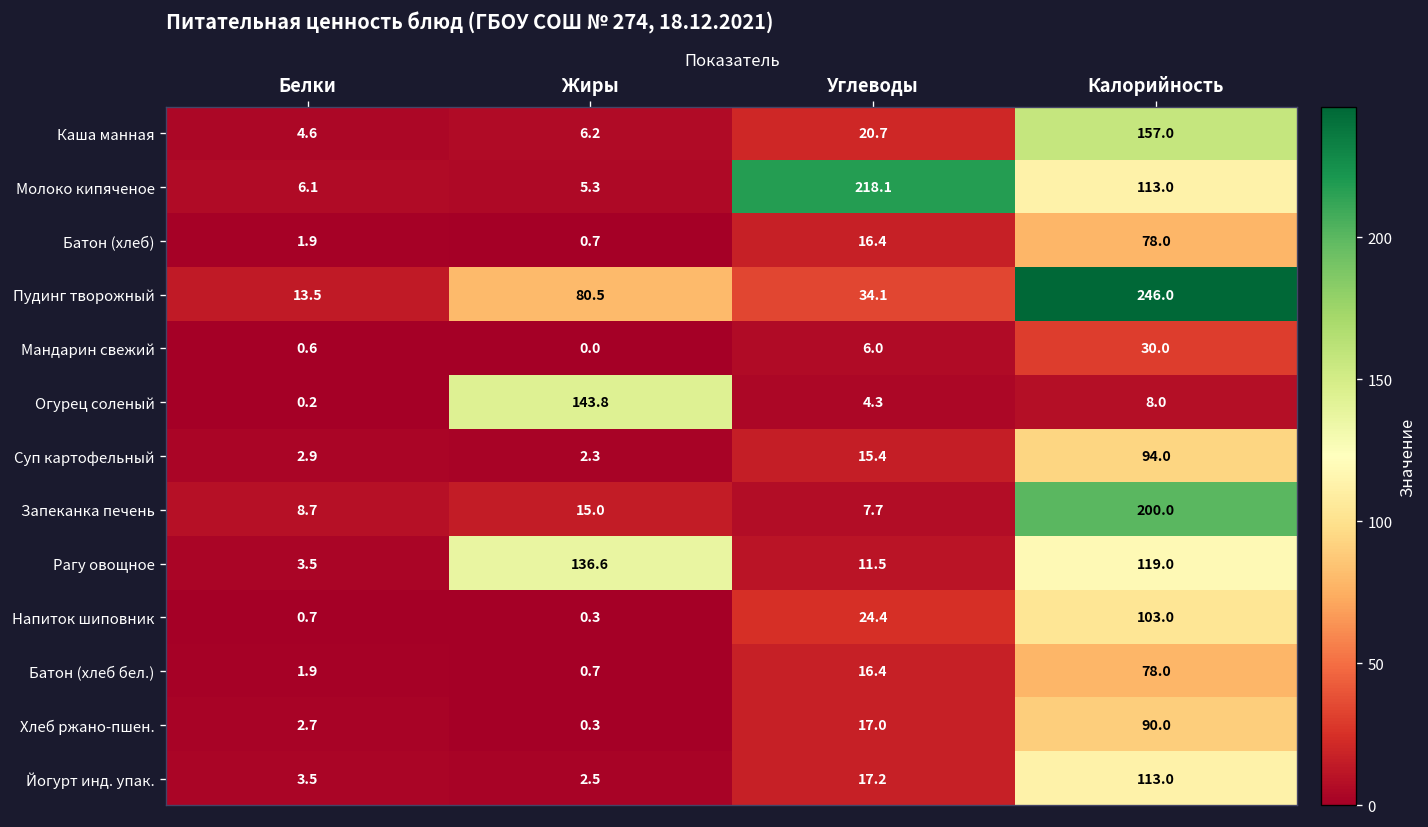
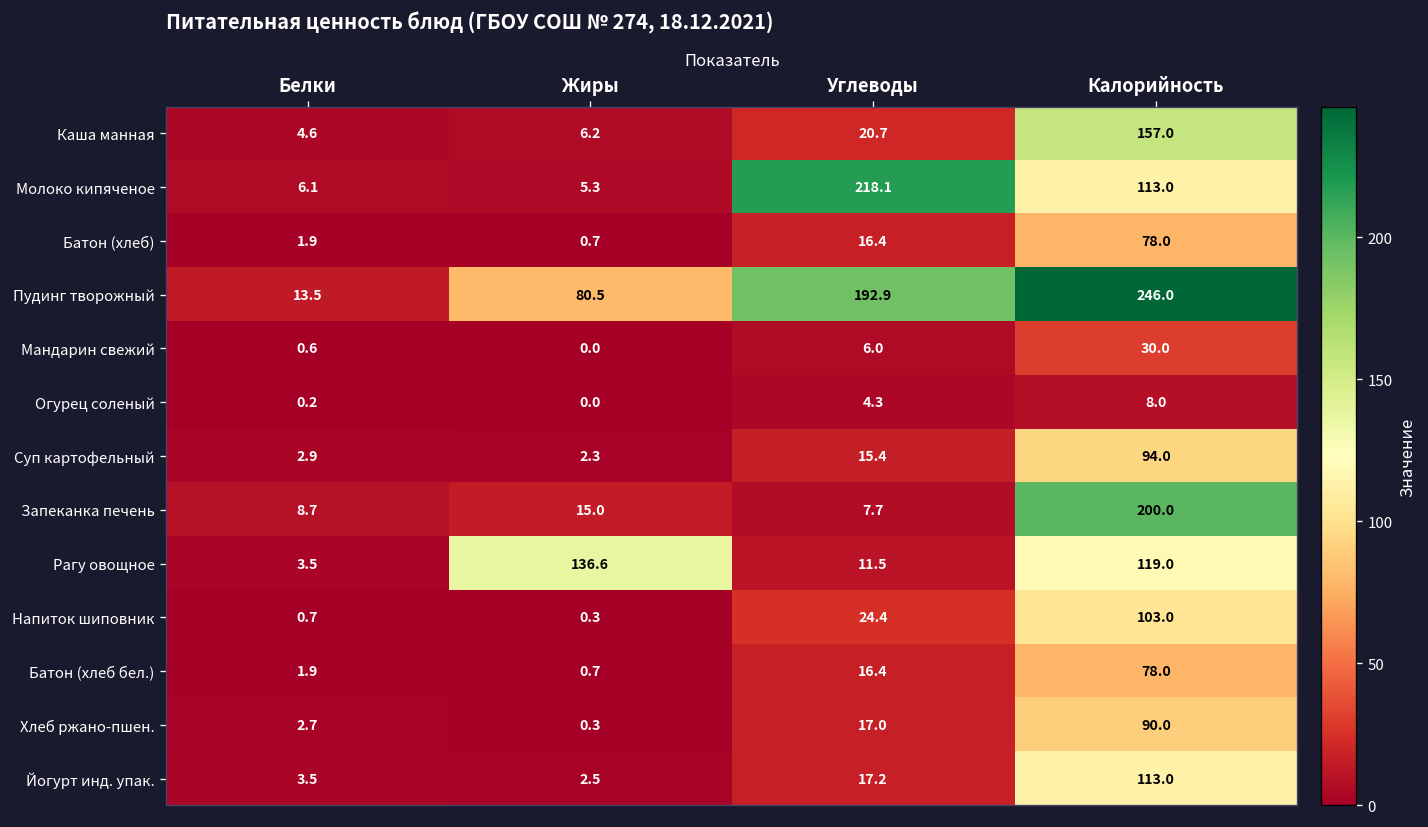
  {
    "Каша манная": {
      "Белки": 4.6,
      "Жиры": 6.2,
      "Углеводы": 20.7,
      "Калорийность": 157.0
    },
    "Молоко кипяченое": {
      "Белки": 6.1,
      "Жиры": 5.3,
      "Углеводы": 218.1,
      "Калорийность": 113.0
    },
    "Батон (хлеб)": {
      "Белки": 1.9,
      "Жиры": 0.7,
      "Углеводы": 16.4,
      "Калорийность": 78.0
    },
    "Пудинг творожный": {
      "Белки": 13.5,
      "Жиры": 80.5,
-     "Углеводы": 34.1,
+     "Углеводы": 192.9,
      "Калорийность": 246.0
    },
    "Мандарин свежий": {
      "Белки": 0.6,
      "Жиры": 0.0,
      "Углеводы": 6.0,
      "Калорийность": 30.0
    },
    "Огурец соленый": {
      "Белки": 0.2,
-     "Жиры": 143.8,
+     "Жиры": 0.0,
      "Углеводы": 4.3,
      "Калорийность": 8.0
    },
    "Суп картофельный": {
      "Белки": 2.9,
      "Жиры": 2.3,
      "Углеводы": 15.4,
      "Калорийность": 94.0
    },
    "Запеканка печень": {
      "Белки": 8.7,
      "Жиры": 15.0,
      "Углеводы": 7.7,
      "Калорийность": 200.0
    },
    "Рагу овощное": {
      "Белки": 3.5,
      "Жиры": 136.6,
      "Углеводы": 11.5,
      "Калорийность": 119.0
    },
    "Напиток шиповник": {
      "Белки": 0.7,
      "Жиры": 0.3,
      "Углеводы": 24.4,
      "Калорийность": 103.0
    },
    "Батон (хлеб бел.)": {
      "Белки": 1.9,
      "Жиры": 0.7,
      "Углеводы": 16.4,
      "Калорийность": 78.0
    },
    "Хлеб ржано-пшен.": {
      "Белки": 2.7,
      "Жиры": 0.3,
      "Углеводы": 17.0,
      "Калорийность": 90.0
    },
    "Йогурт инд. упак.": {
      "Белки": 3.5,
      "Жиры": 2.5,
      "Углеводы": 17.2,
      "Калорийность": 113.0
    }
  }
